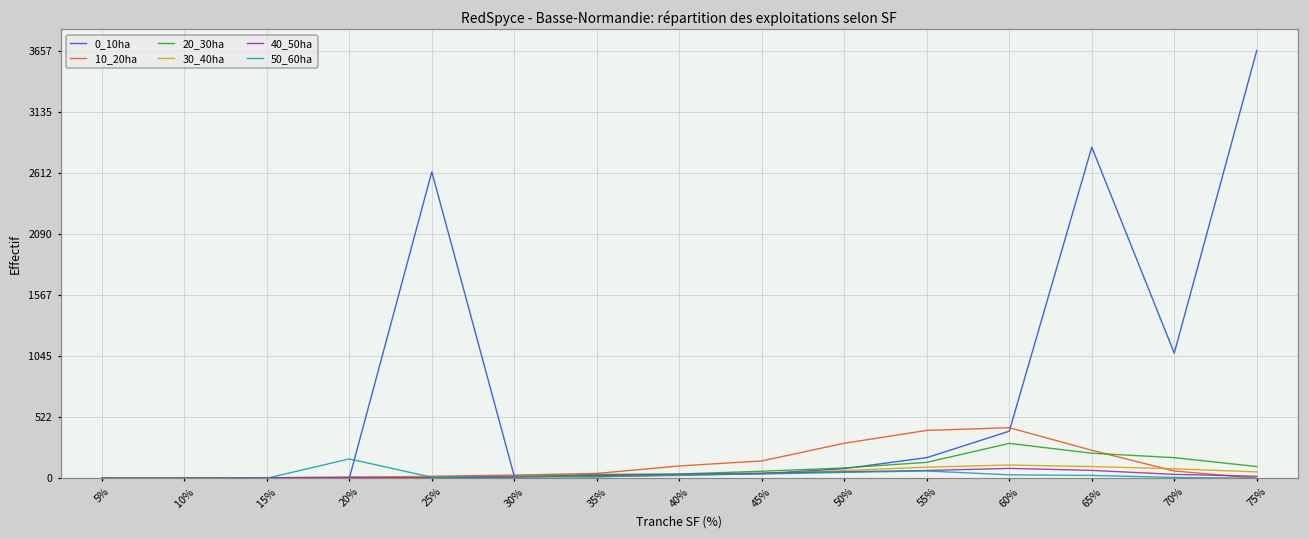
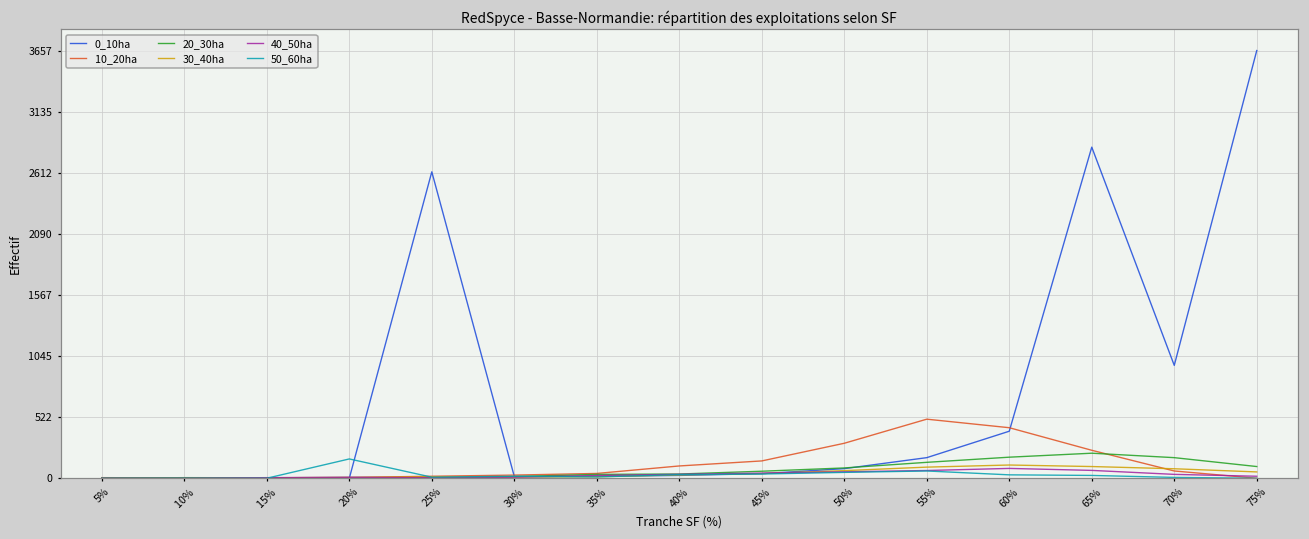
  {
    "0_10ha": {
      "25%": 2620,
      "55%": 180,
      "60%": 400,
      "65%": 2830,
-     "70%": 1070,
+     "70%": 970,
      "75%": 3660
    },
    "10_20ha": {
      "40%": 110,
      "45%": 150,
      "50%": 300,
-     "55%": 410,
+     "55%": 510,
      "60%": 430,
      "65%": 240
    },
    "20_30ha": {
      "55%": 140,
-     "60%": 300,
+     "60%": 180,
      "65%": 210,
      "70%": 180,
      "75%": 100
    },
    "30_40ha": {
      "55%": 100,
      "60%": 110,
      "65%": 100,
      "75%": 50
    },
    "40_50ha": {
      "60%": 80,
      "65%": 70,
      "70%": 30
    },
    "50_60ha": {
      "20%": 170,
      "60%": 30,
      "65%": 20,
      "70%": 10
    }
  }
